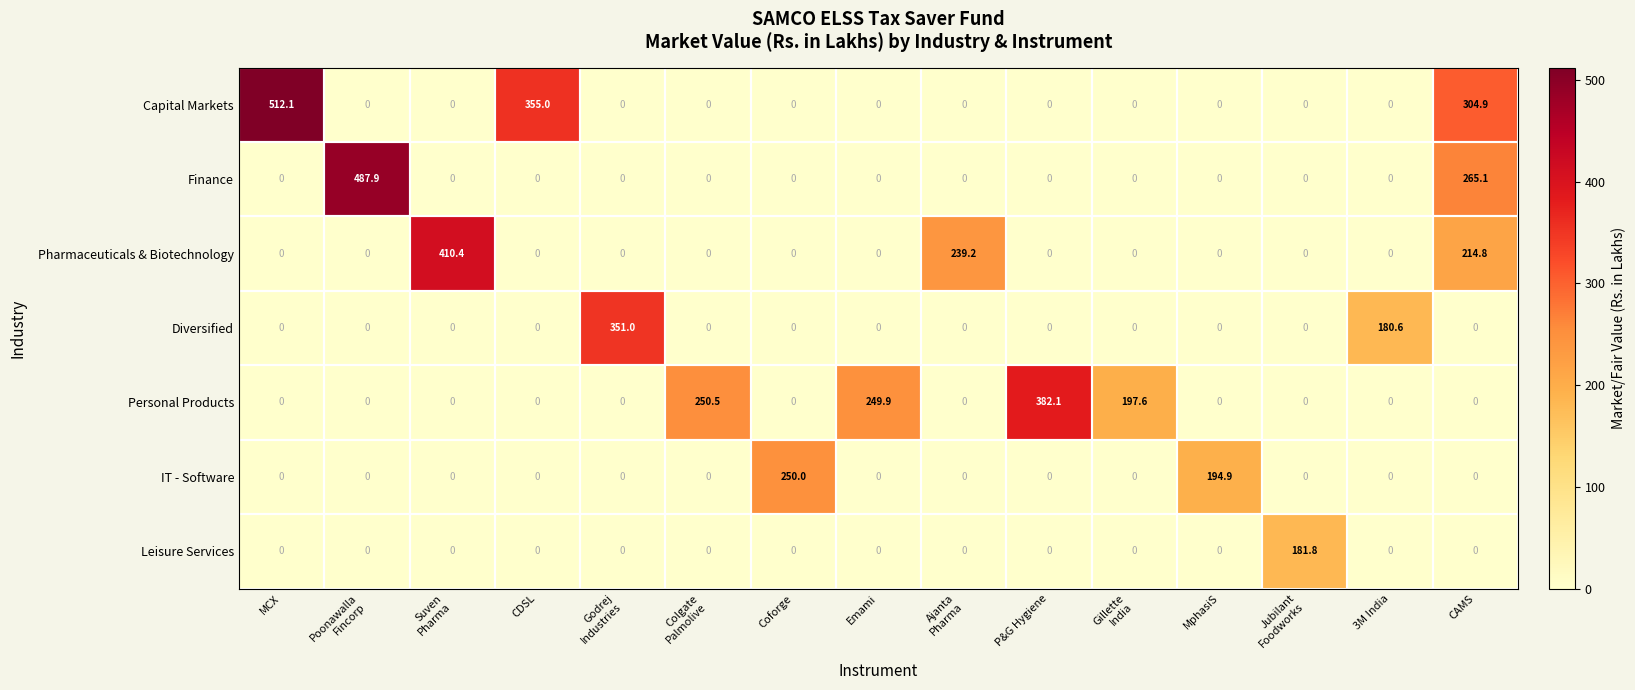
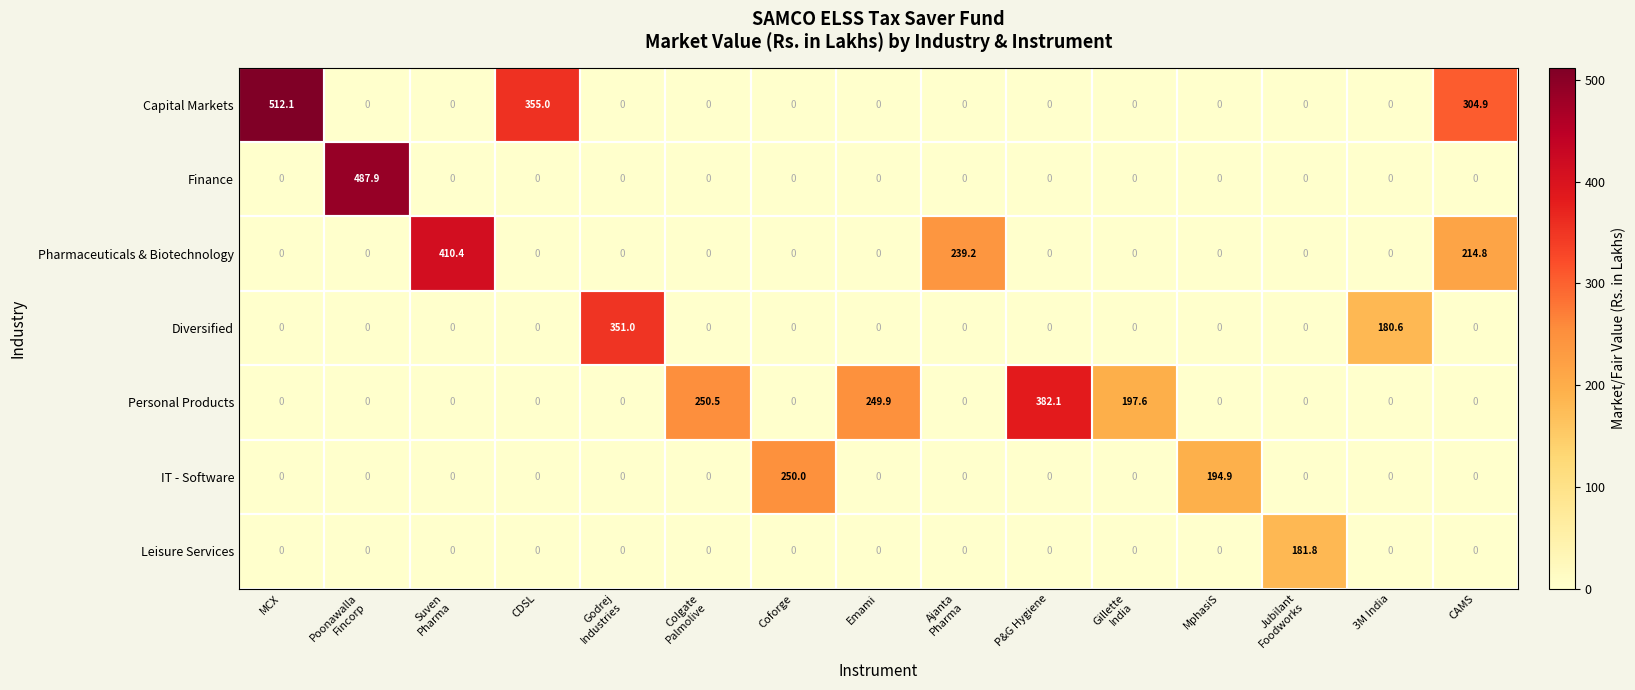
  {
    "Capital Markets": {
      "MCX": 512.1,
      "Poonawalla Fincorp": 0,
      "Suven Pharma": 0,
      "CDSL": 355.0,
      "Godrej Industries": 0,
      "Colgate Palmolive": 0,
      "Coforge": 0,
      "Emami": 0,
      "Ajanta Pharma": 0,
      "P&G Hygiene": 0,
      "Gillette India": 0,
      "MphasiS": 0,
      "Jubilant Foodworks": 0,
      "3M India": 0,
      "CAMS": 304.9
    },
    "Finance": {
      "MCX": 0,
      "Poonawalla Fincorp": 487.9,
      "Suven Pharma": 0,
      "CDSL": 0,
      "Godrej Industries": 0,
      "Colgate Palmolive": 0,
      "Coforge": 0,
      "Emami": 0,
      "Ajanta Pharma": 0,
      "P&G Hygiene": 0,
      "Gillette India": 0,
      "MphasiS": 0,
      "Jubilant Foodworks": 0,
      "3M India": 0,
-     "CAMS": 265.1
+     "CAMS": 0
    },
    "Pharmaceuticals & Biotechnology": {
      "MCX": 0,
      "Poonawalla Fincorp": 0,
      "Suven Pharma": 410.4,
      "CDSL": 0,
      "Godrej Industries": 0,
      "Colgate Palmolive": 0,
      "Coforge": 0,
      "Emami": 0,
      "Ajanta Pharma": 239.2,
      "P&G Hygiene": 0,
      "Gillette India": 0,
      "MphasiS": 0,
      "Jubilant Foodworks": 0,
      "3M India": 0,
      "CAMS": 214.8
    },
    "Diversified": {
      "MCX": 0,
      "Poonawalla Fincorp": 0,
      "Suven Pharma": 0,
      "CDSL": 0,
      "Godrej Industries": 351.0,
      "Colgate Palmolive": 0,
      "Coforge": 0,
      "Emami": 0,
      "Ajanta Pharma": 0,
      "P&G Hygiene": 0,
      "Gillette India": 0,
      "MphasiS": 0,
      "Jubilant Foodworks": 0,
      "3M India": 180.6,
      "CAMS": 0
    },
    "Personal Products": {
      "MCX": 0,
      "Poonawalla Fincorp": 0,
      "Suven Pharma": 0,
      "CDSL": 0,
      "Godrej Industries": 0,
      "Colgate Palmolive": 250.5,
      "Coforge": 0,
      "Emami": 249.9,
      "Ajanta Pharma": 0,
      "P&G Hygiene": 382.1,
      "Gillette India": 197.6,
      "MphasiS": 0,
      "Jubilant Foodworks": 0,
      "3M India": 0,
      "CAMS": 0
    },
    "IT - Software": {
      "MCX": 0,
      "Poonawalla Fincorp": 0,
      "Suven Pharma": 0,
      "CDSL": 0,
      "Godrej Industries": 0,
      "Colgate Palmolive": 0,
      "Coforge": 250.0,
      "Emami": 0,
      "Ajanta Pharma": 0,
      "P&G Hygiene": 0,
      "Gillette India": 0,
      "MphasiS": 194.9,
      "Jubilant Foodworks": 0,
      "3M India": 0,
      "CAMS": 0
    },
    "Leisure Services": {
      "MCX": 0,
      "Poonawalla Fincorp": 0,
      "Suven Pharma": 0,
      "CDSL": 0,
      "Godrej Industries": 0,
      "Colgate Palmolive": 0,
      "Coforge": 0,
      "Emami": 0,
      "Ajanta Pharma": 0,
      "P&G Hygiene": 0,
      "Gillette India": 0,
      "MphasiS": 0,
      "Jubilant Foodworks": 181.8,
      "3M India": 0,
      "CAMS": 0
    }
  }
